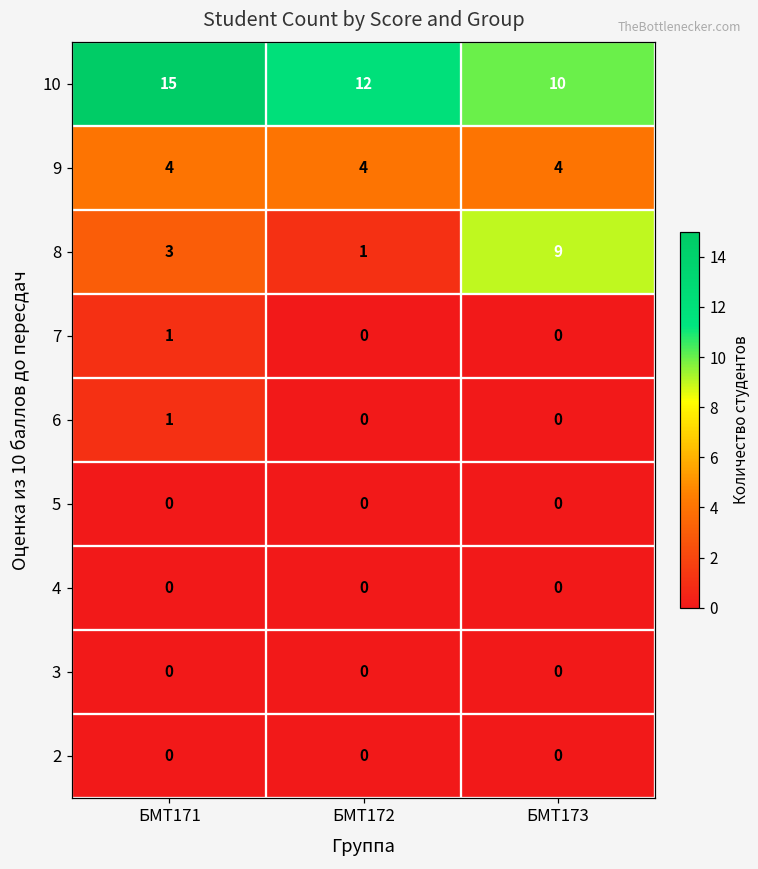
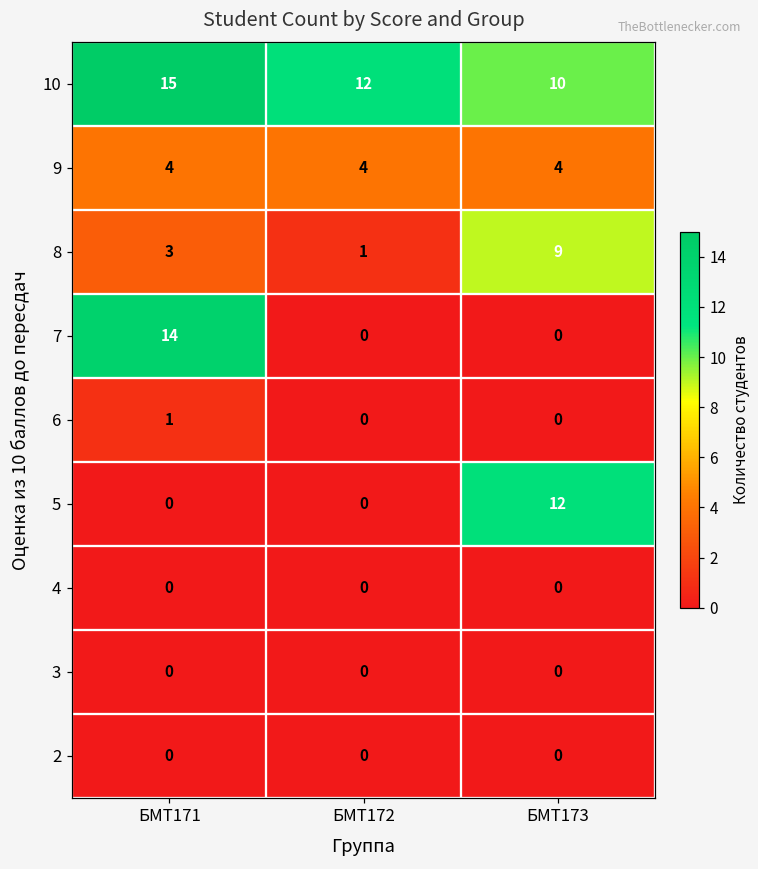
  {
    "10": {
      "БМТ171": 15,
      "БМТ172": 12,
      "БМТ173": 10
    },
    "9": {
      "БМТ171": 4,
      "БМТ172": 4,
      "БМТ173": 4
    },
    "8": {
      "БМТ171": 3,
      "БМТ172": 1,
      "БМТ173": 9
    },
    "7": {
-     "БМТ171": 1,
+     "БМТ171": 14,
      "БМТ172": 0,
      "БМТ173": 0
    },
    "6": {
      "БМТ171": 1,
      "БМТ172": 0,
      "БМТ173": 0
    },
    "5": {
      "БМТ171": 0,
      "БМТ172": 0,
-     "БМТ173": 0
+     "БМТ173": 12
    },
    "4": {
      "БМТ171": 0,
      "БМТ172": 0,
      "БМТ173": 0
    },
    "3": {
      "БМТ171": 0,
      "БМТ172": 0,
      "БМТ173": 0
    },
    "2": {
      "БМТ171": 0,
      "БМТ172": 0,
      "БМТ173": 0
    }
  }
